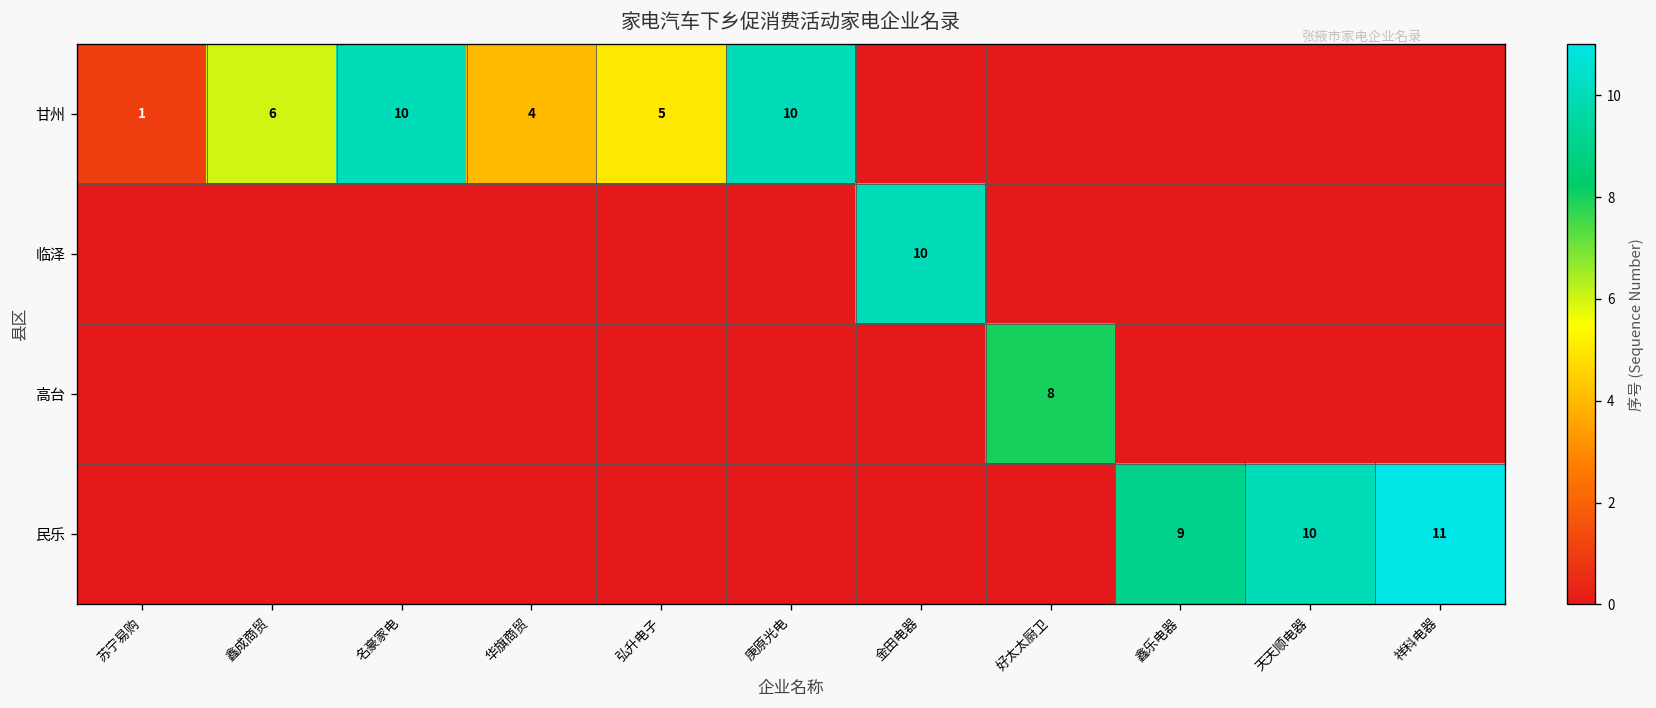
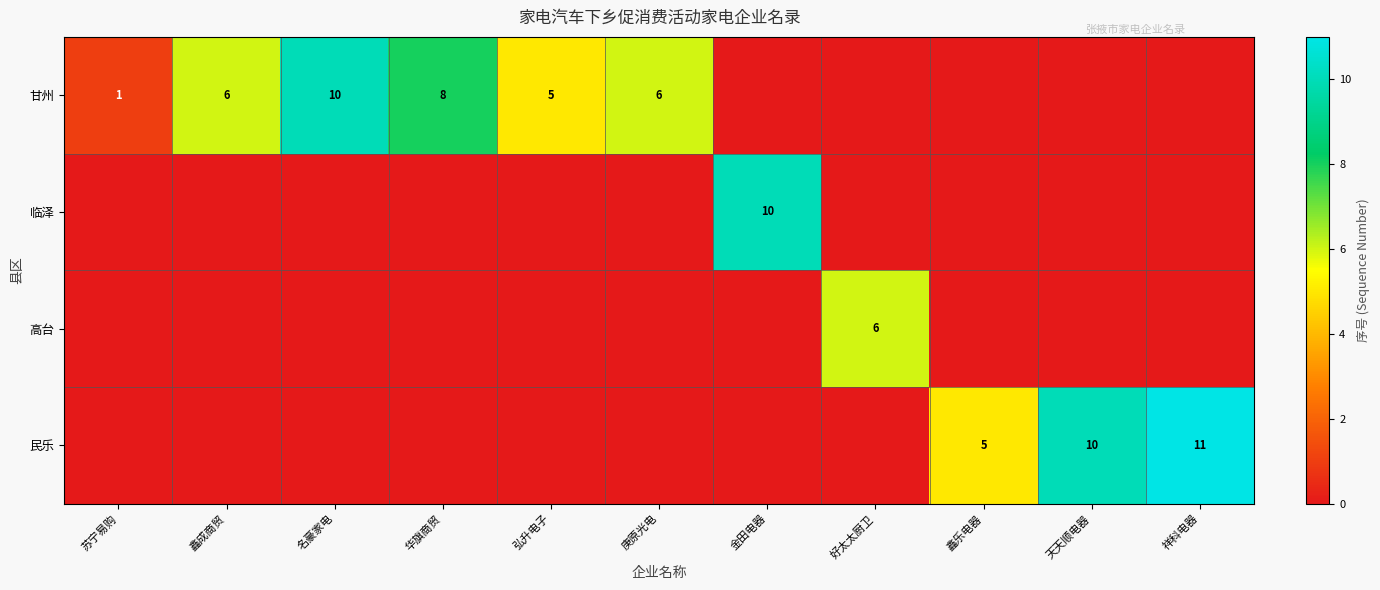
  {
    "甘州": {
      "苏宁易购": 1,
      "鑫成商贸": 6,
      "名豪家电": 10,
-     "华旗商贸": 4,
+     "华旗商贸": 8,
      "弘升电子": 5,
-     "庚原光电": 10
+     "庚原光电": 6
    },
    "临泽": {
      "金田电器": 10
    },
    "高台": {
-     "好太太厨卫": 8
+     "好太太厨卫": 6
    },
    "民乐": {
-     "鑫乐电器": 9,
+     "鑫乐电器": 5,
      "天天顺电器": 10,
      "祥科电器": 11
    }
  }
